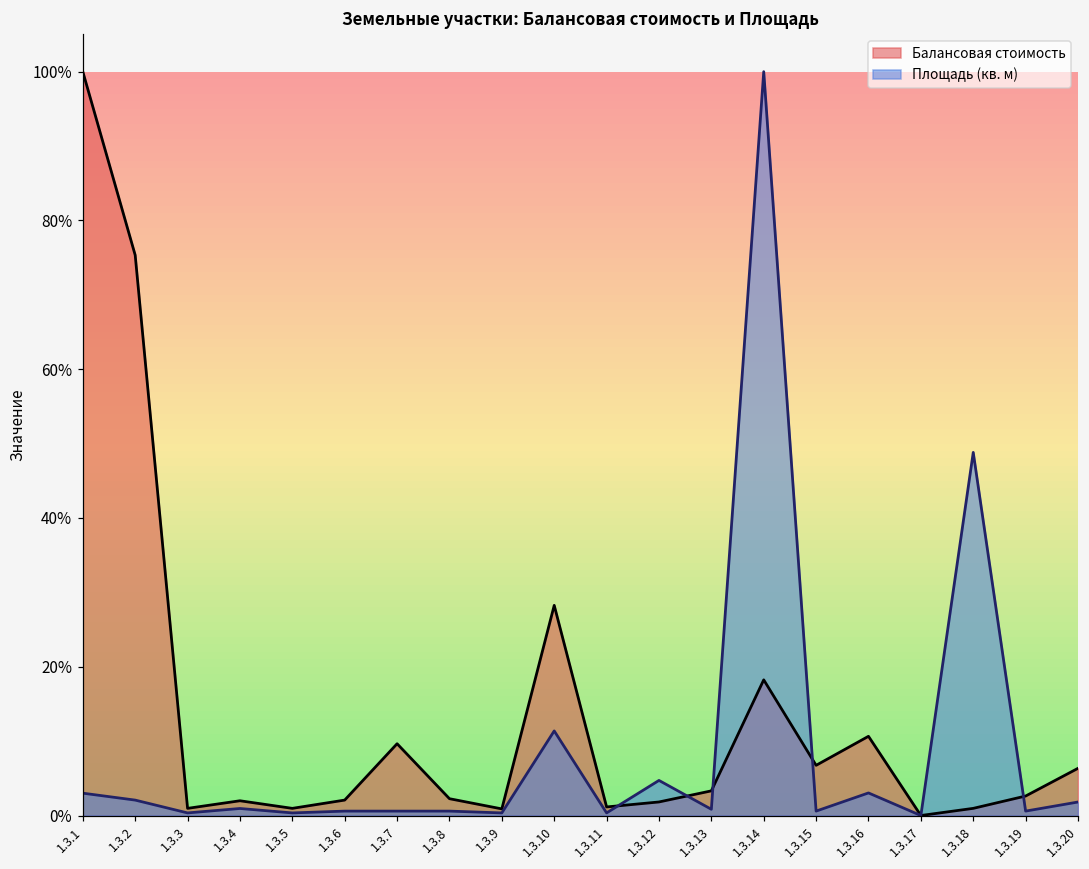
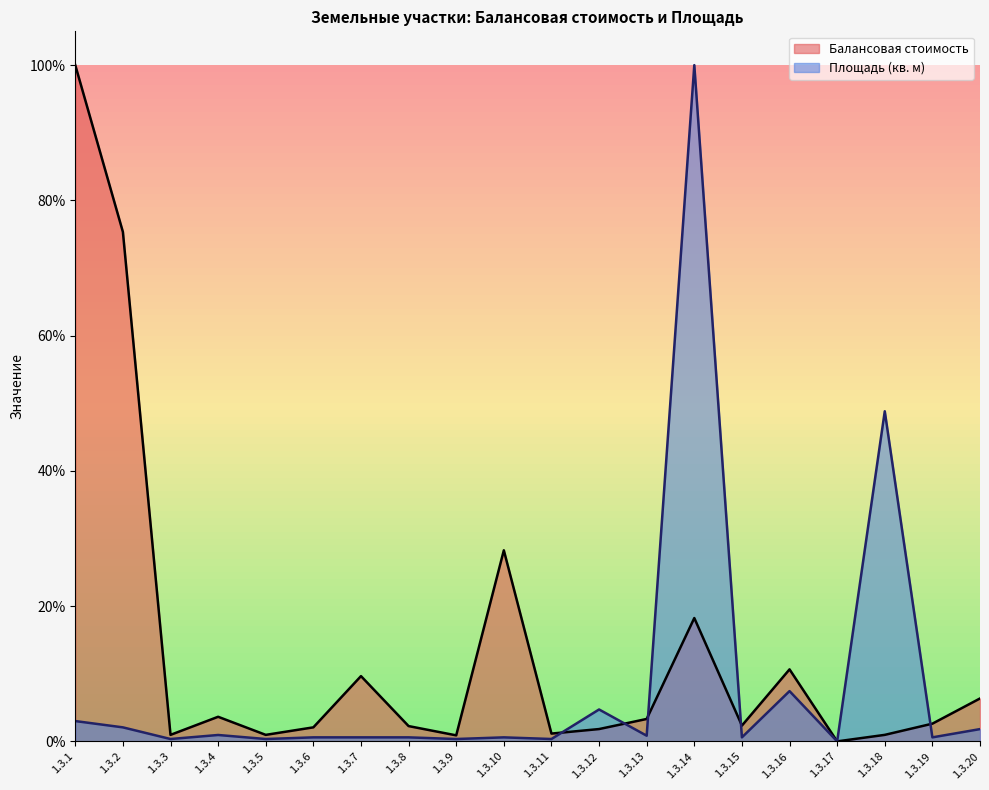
  {
    "Балансовая стоимость": {
      "1.3.1": "100%",
      "1.3.2": "75%",
      "1.3.3": "1%",
-     "1.3.4": "2%",
+     "1.3.4": "4%",
      "1.3.5": "1%",
      "1.3.6": "2%",
      "1.3.7": "10%",
      "1.3.8": "2%",
      "1.3.9": "1%",
      "1.3.10": "28%",
      "1.3.11": "1%",
      "1.3.12": "2%",
      "1.3.13": "3%",
      "1.3.14": "18%",
-     "1.3.15": "7%",
+     "1.3.15": "2%",
      "1.3.16": "11%",
      "1.3.18": "1%",
      "1.3.19": "3%",
      "1.3.20": "6%"
    },
    "Площадь (кв. м)": {
      "1.3.1": "3%",
      "1.3.2": "2%",
      "1.3.3": "0%",
      "1.3.4": "1%",
      "1.3.5": "0%",
      "1.3.6": "1%",
      "1.3.7": "1%",
      "1.3.8": "1%",
      "1.3.9": "0%",
-     "1.3.10": "11%",
+     "1.3.10": "1%",
      "1.3.11": "0%",
      "1.3.12": "5%",
      "1.3.13": "1%",
      "1.3.14": "100%",
      "1.3.15": "1%",
-     "1.3.16": "3%",
+     "1.3.16": "7%",
      "1.3.18": "49%",
      "1.3.19": "1%",
      "1.3.20": "2%"
    }
  }
